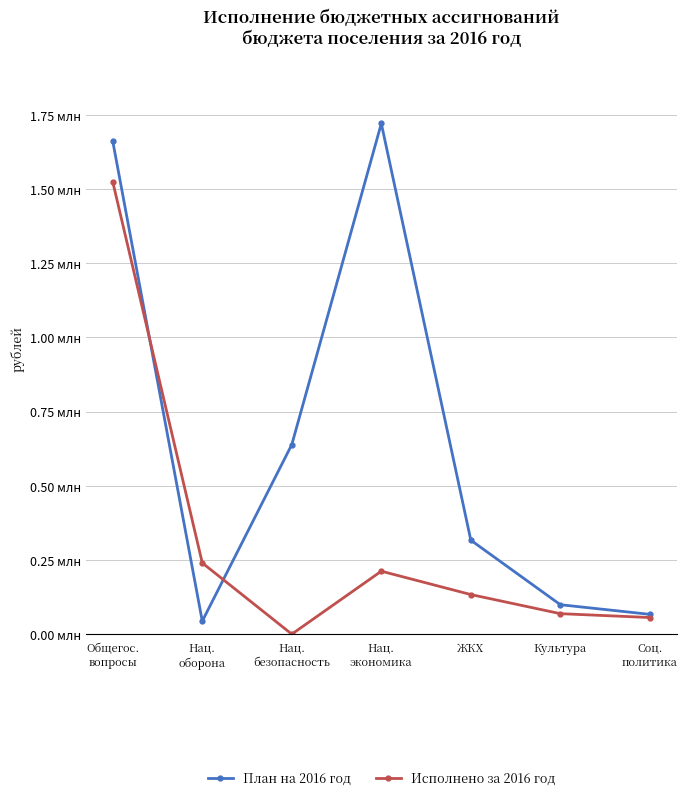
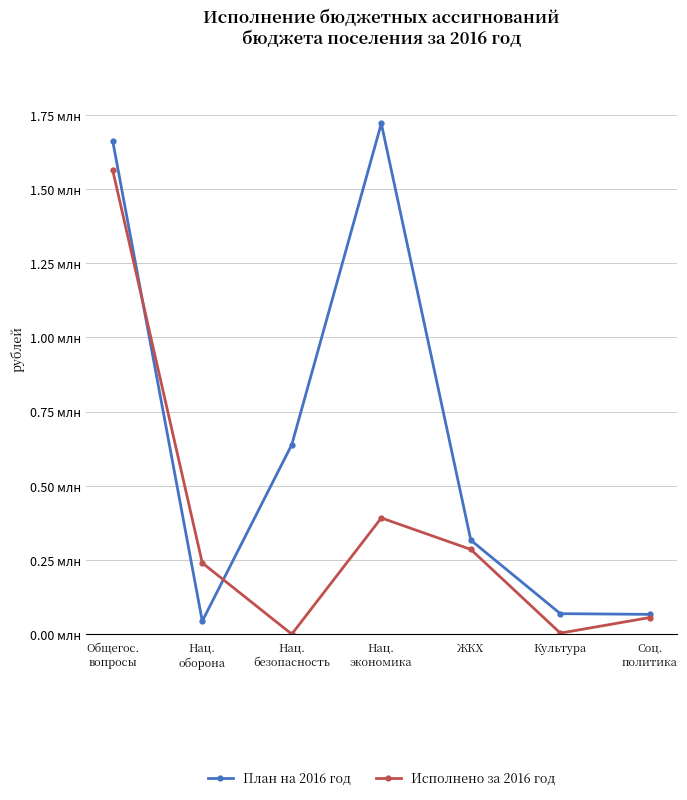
  {
    "План на 2016 год": {
      "Общегос. вопросы": "1.66 млн",
      "Нац. оборона": "0.04 млн",
      "Нац. безопасность": "0.64 млн",
      "Нац. экономика": "1.72 млн",
      "ЖКХ": "0.32 млн",
-     "Культура": "0.10 млн",
+     "Культура": "0.07 млн",
      "Соц. политика": "0.07 млн"
    },
    "Исполнено за 2016 год": {
-     "Общегос. вопросы": "1.52 млн",
+     "Общегос. вопросы": "1.56 млн",
      "Нац. оборона": "0.24 млн",
      "Нац. безопасность": "0.00 млн",
-     "Нац. экономика": "0.21 млн",
-     "ЖКХ": "0.13 млн",
-     "Культура": "0.07 млн",
+     "Нац. экономика": "0.39 млн",
+     "ЖКХ": "0.29 млн",
+     "Культура": "0.00 млн",
      "Соц. политика": "0.06 млн"
    }
  }
